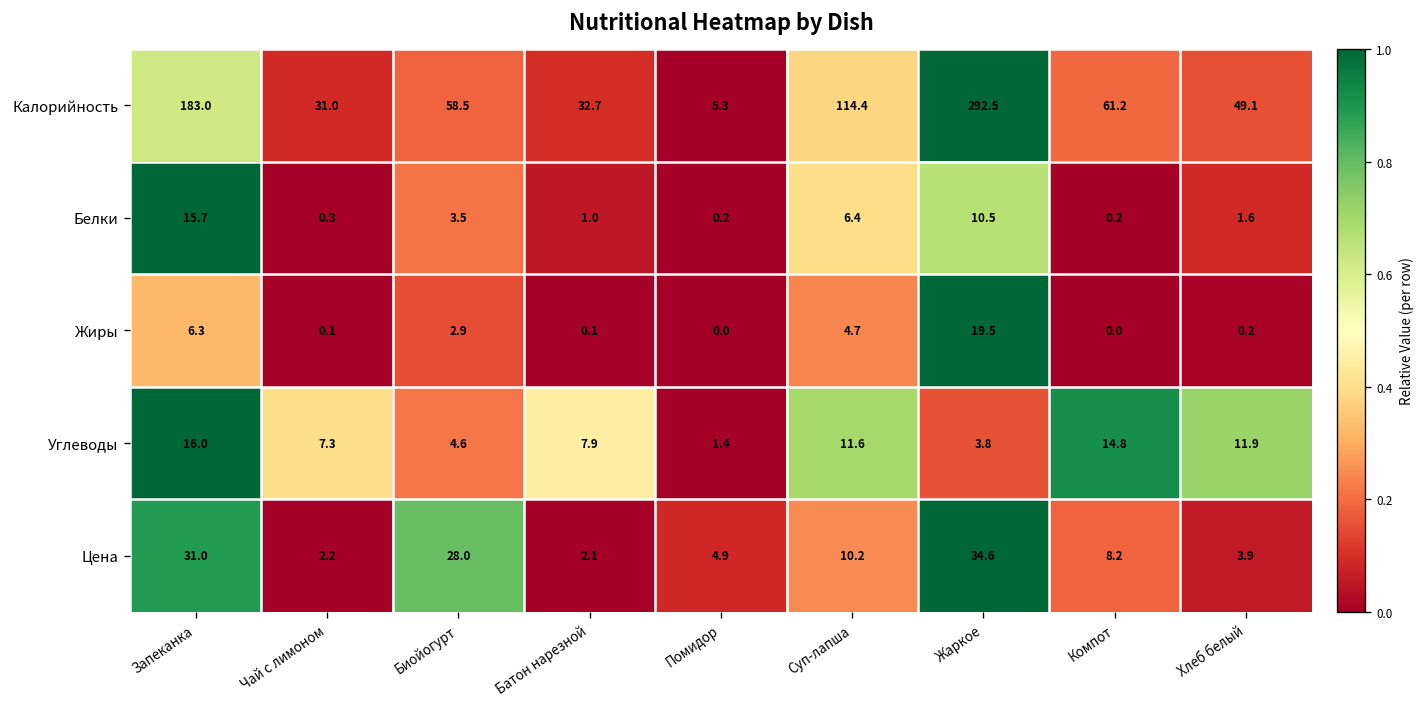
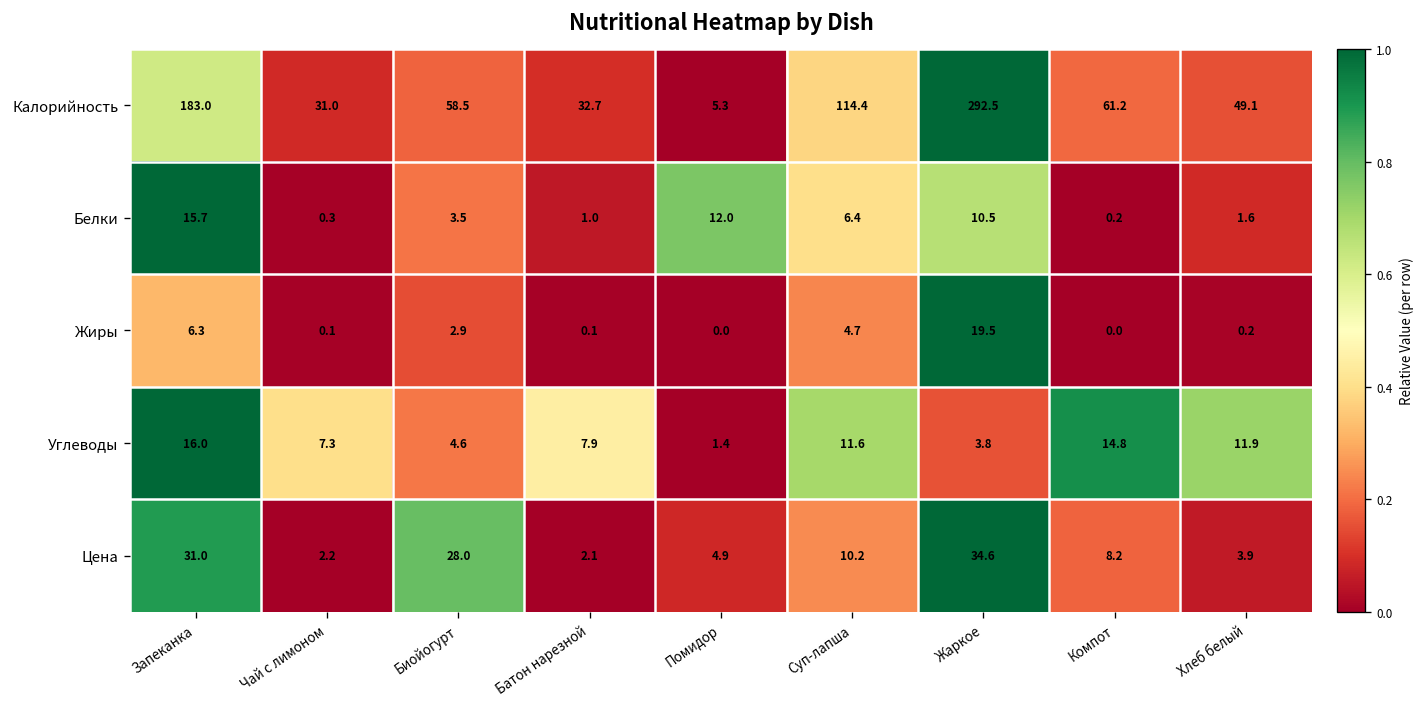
  {
    "Калорийность": {
      "Запеканка": 183.0,
      "Чай с лимоном": 31.0,
      "Биойогурт": 58.5,
      "Батон нарезной": 32.7,
      "Помидор": 5.3,
      "Суп-лапша": 114.4,
      "Жаркое": 292.5,
      "Компот": 61.2,
      "Хлеб белый": 49.1
    },
    "Белки": {
      "Запеканка": 15.7,
      "Чай с лимоном": 0.3,
      "Биойогурт": 3.5,
      "Батон нарезной": 1.0,
-     "Помидор": 0.2,
+     "Помидор": 12.0,
      "Суп-лапша": 6.4,
      "Жаркое": 10.5,
      "Компот": 0.2,
      "Хлеб белый": 1.6
    },
    "Жиры": {
      "Запеканка": 6.3,
      "Чай с лимоном": 0.1,
      "Биойогурт": 2.9,
      "Батон нарезной": 0.1,
      "Помидор": 0.0,
      "Суп-лапша": 4.7,
      "Жаркое": 19.5,
      "Компот": 0.0,
      "Хлеб белый": 0.2
    },
    "Углеводы": {
      "Запеканка": 16.0,
      "Чай с лимоном": 7.3,
      "Биойогурт": 4.6,
      "Батон нарезной": 7.9,
      "Помидор": 1.4,
      "Суп-лапша": 11.6,
      "Жаркое": 3.8,
      "Компот": 14.8,
      "Хлеб белый": 11.9
    },
    "Цена": {
      "Запеканка": 31.0,
      "Чай с лимоном": 2.2,
      "Биойогурт": 28.0,
      "Батон нарезной": 2.1,
      "Помидор": 4.9,
      "Суп-лапша": 10.2,
      "Жаркое": 34.6,
      "Компот": 8.2,
      "Хлеб белый": 3.9
    }
  }
